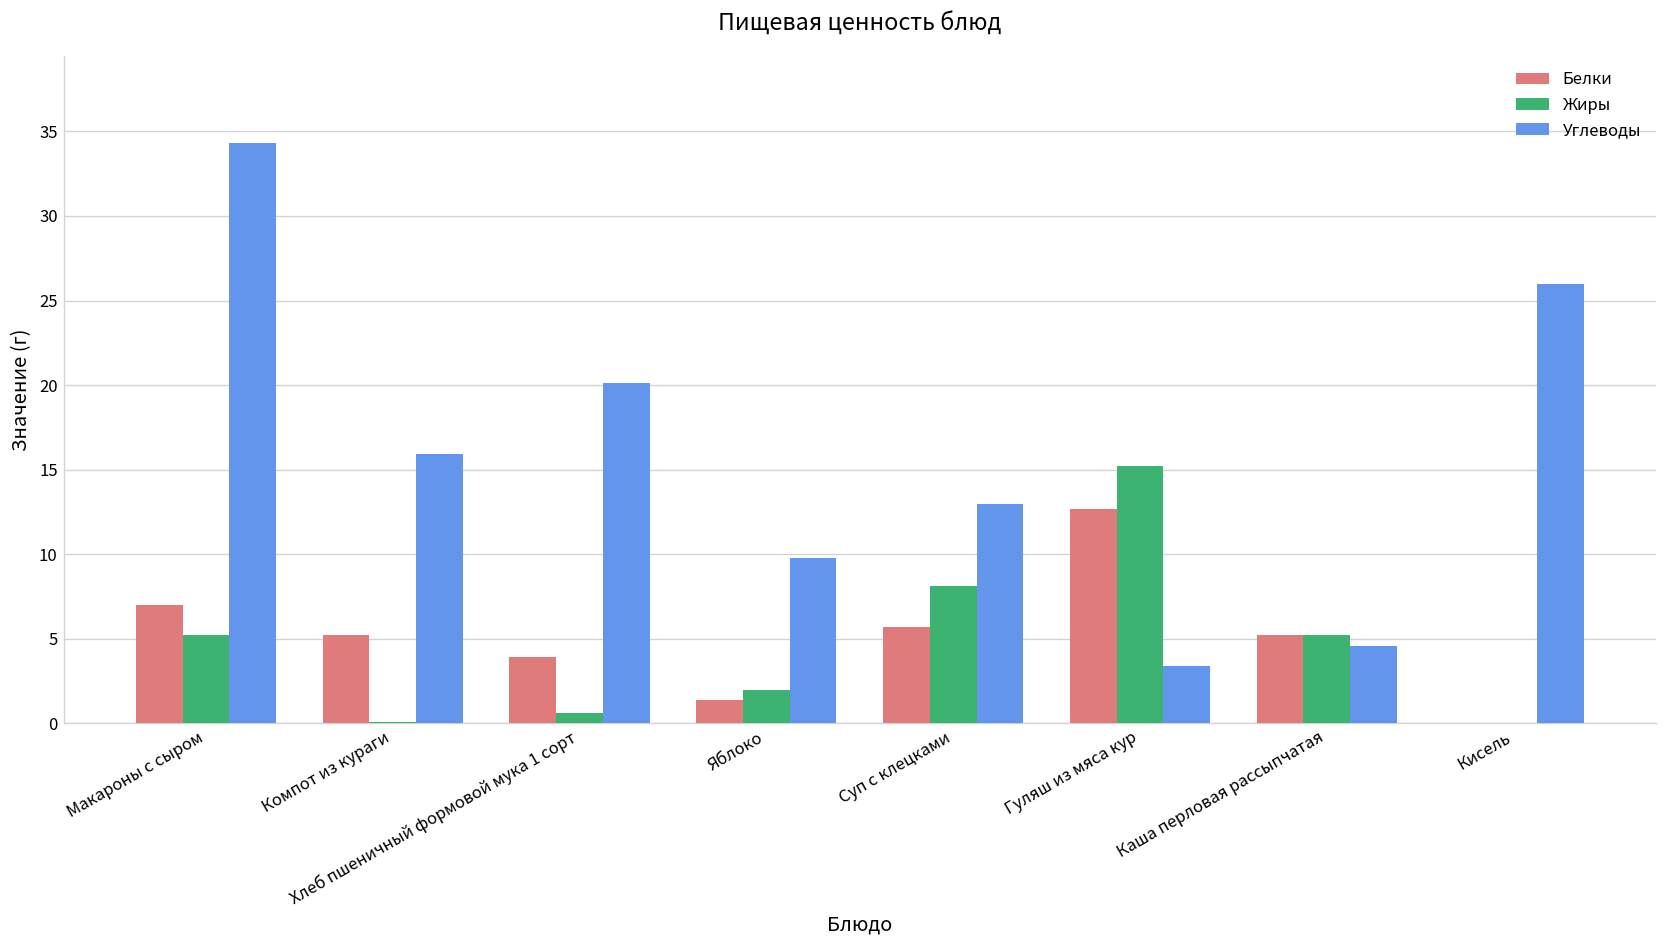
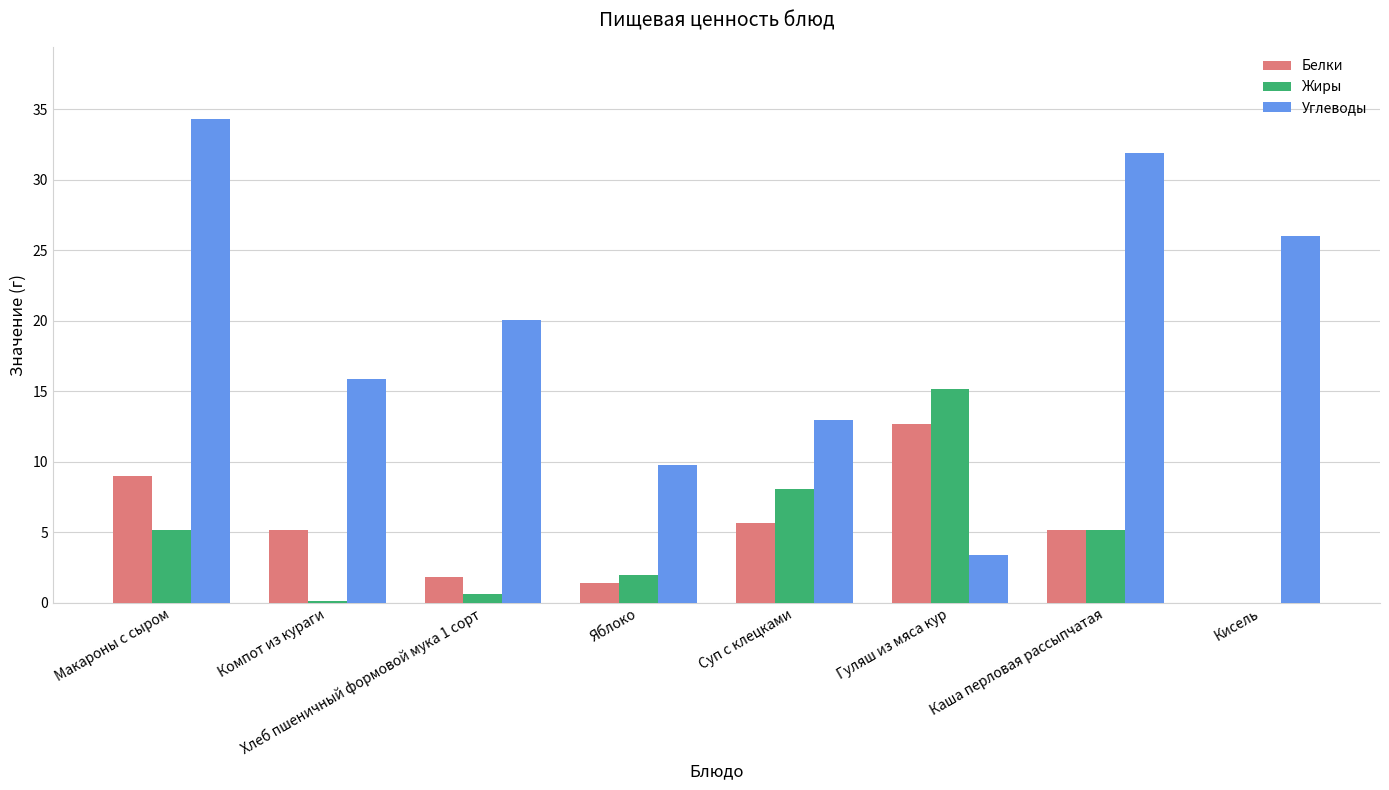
  {
    "Белки": {
-     "Макароны с сыром": 7,
+     "Макароны с сыром": 9,
      "Компот из кураги": 5.2,
-     "Хлеб пшеничный формовой мука 1 сорт": 3.9,
+     "Хлеб пшеничный формовой мука 1 сорт": 1.8,
      "Яблоко": 1.4,
      "Суп с клецками": 5.7,
      "Гуляш из мяса кур": 12.7,
      "Каша перловая рассыпчатая": 5.2,
      "Кисель": 0.0
    },
    "Жиры": {
      "Макароны с сыром": 5.2,
      "Хлеб пшеничный формовой мука 1 сорт": 0.6,
      "Яблоко": 2.0,
      "Суп с клецками": 8.1,
      "Гуляш из мяса кур": 15.2,
      "Каша перловая рассыпчатая": 5.2,
      "Кисель": 0.0
    },
    "Углеводы": {
      "Макароны с сыром": 34.3,
      "Компот из кураги": 15.9,
      "Хлеб пшеничный формовой мука 1 сорт": 20.1,
      "Яблоко": 9.8,
      "Суп с клецками": 13.0,
      "Гуляш из мяса кур": 3.4,
-     "Каша перловая рассыпчатая": 4.6,
+     "Каша перловая рассыпчатая": 31.9,
      "Кисель": 26.0
    }
  }
